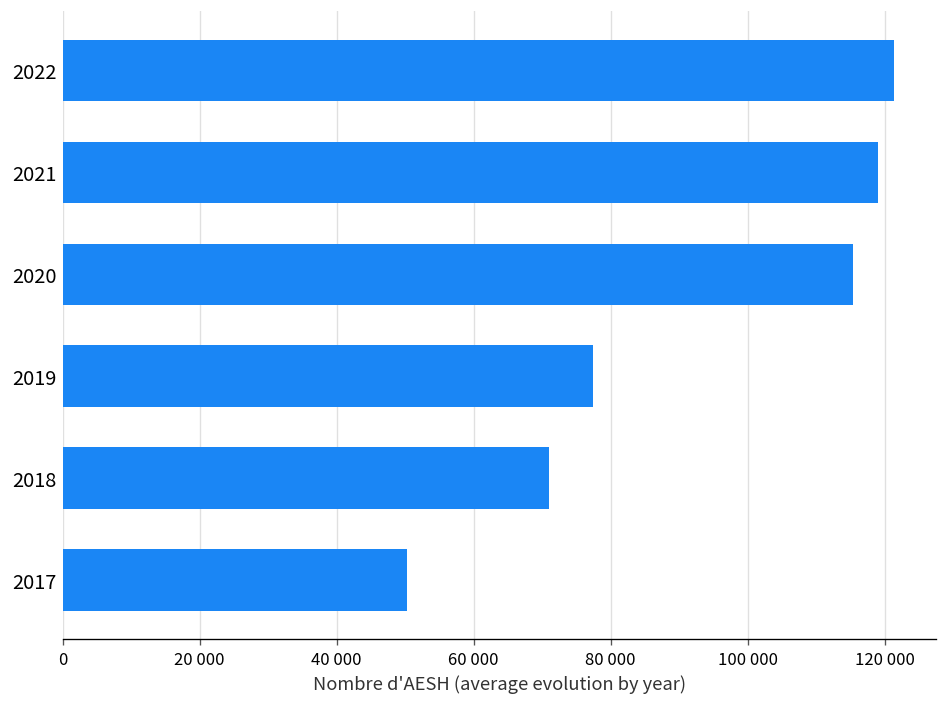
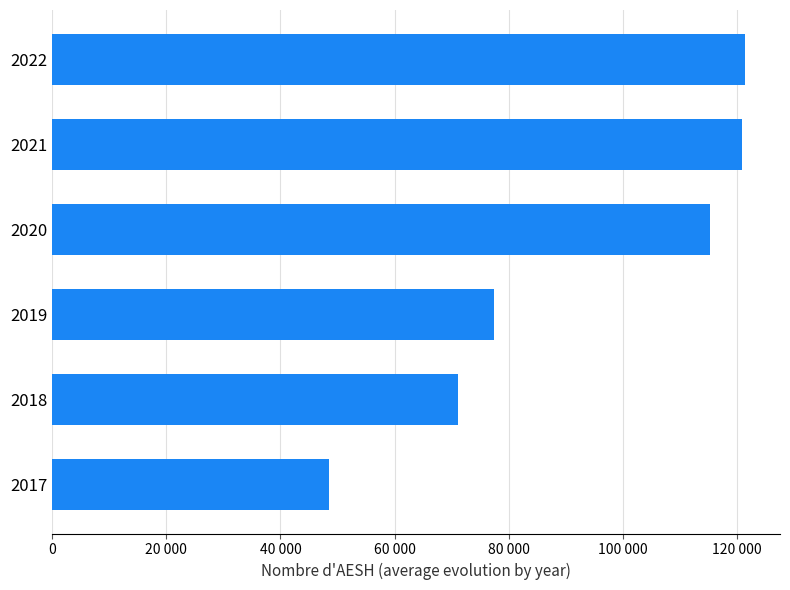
  {
    "2022": 121000,
-   "2021": 119000,
+   "2021": 121000,
    "2020": 115000,
    "2019": 77000,
    "2018": 71000,
-   "2017": 50000
+   "2017": 48000
  }
